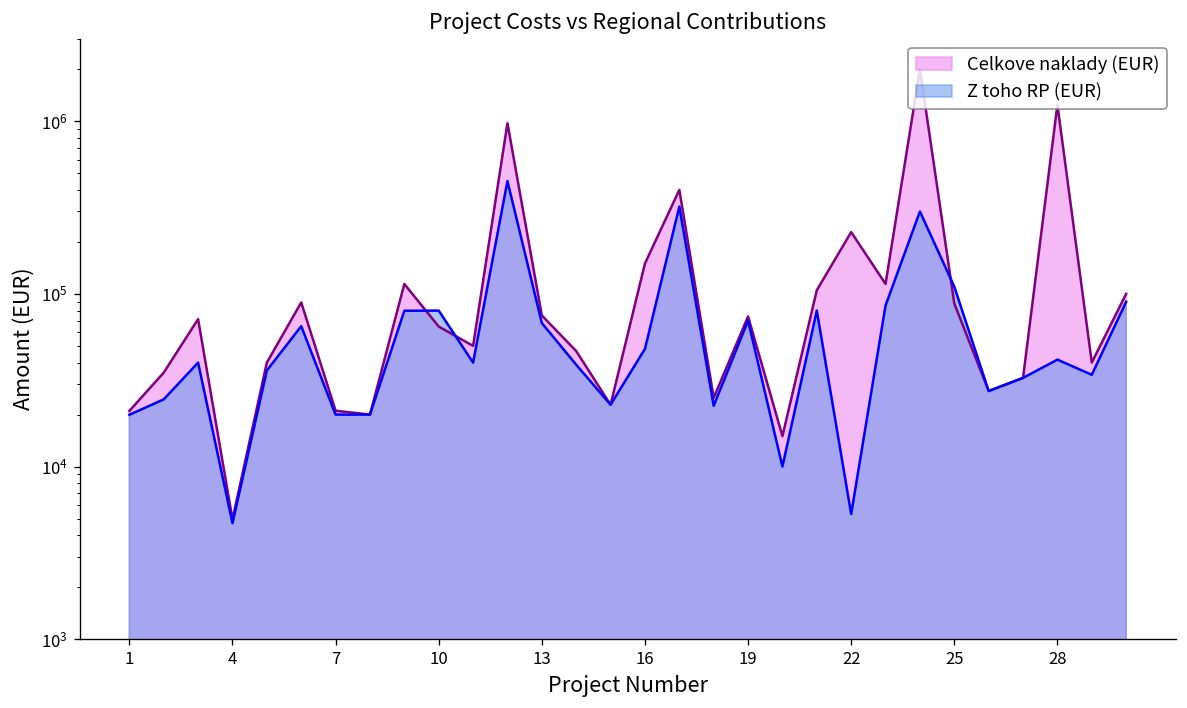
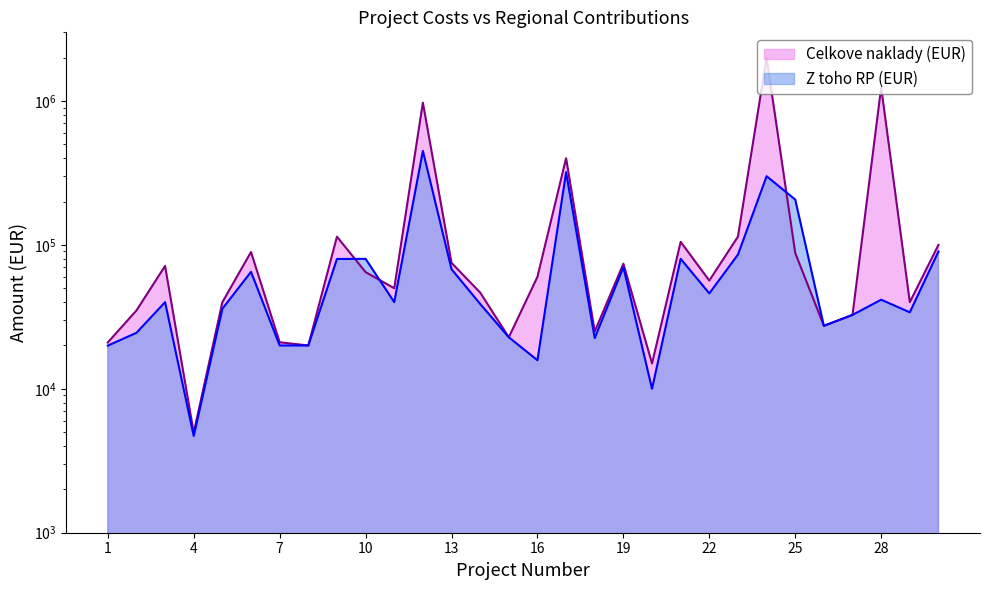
  {
    "Celkove naklady (EUR)": {
      "1": 21000,
      "4": 5000,
      "7": 21000,
      "10": 60000,
      "13": 80000,
-     "16": 150000,
+     "16": 60000,
      "19": 70000,
-     "22": 230000,
+     "22": 57000,
      "25": 90000
    },
    "Z toho RP (EUR)": {
      "1": 20000,
      "4": 4700,
      "7": 20000,
      "10": 80000,
      "13": 70000,
-     "16": 48000,
+     "16": 16000,
      "19": 70000,
-     "22": 5300,
-     "25": 110000,
+     "22": 46000,
+     "25": 210000,
      "28": 42000
    }
  }
